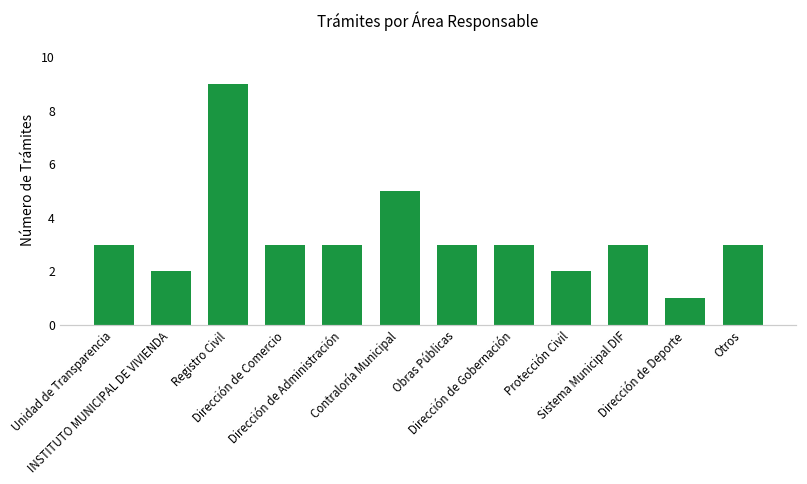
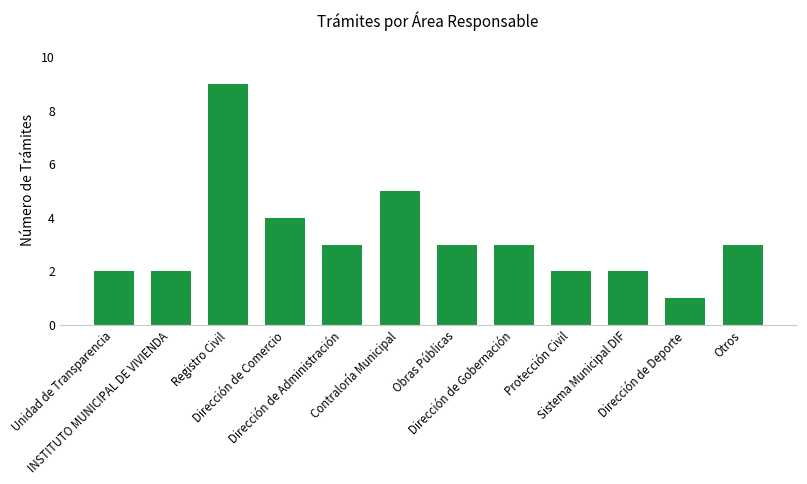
  {
-   "Unidad de Transparencia": 3,
+   "Unidad de Transparencia": 2,
    "INSTITUTO MUNICIPAL DE VIVIENDA": 2,
    "Registro Civil": 9,
-   "Dirección de Comercio": 3,
+   "Dirección de Comercio": 4,
    "Dirección de Administración": 3,
    "Contraloría Municipal": 5,
    "Obras Públicas": 3,
    "Dirección de Gobernación": 3,
    "Protección Civil": 2,
-   "Sistema Municipal DIF": 3,
+   "Sistema Municipal DIF": 2,
    "Dirección de Deporte": 1,
    "Otros": 3
  }
